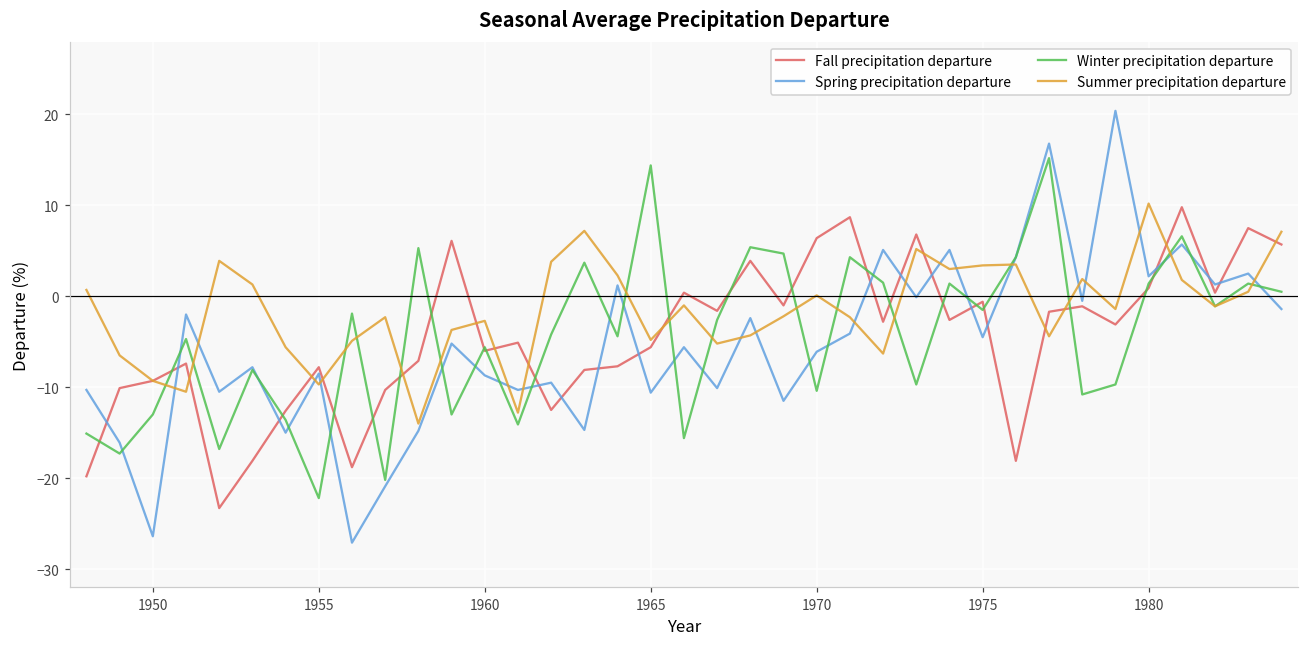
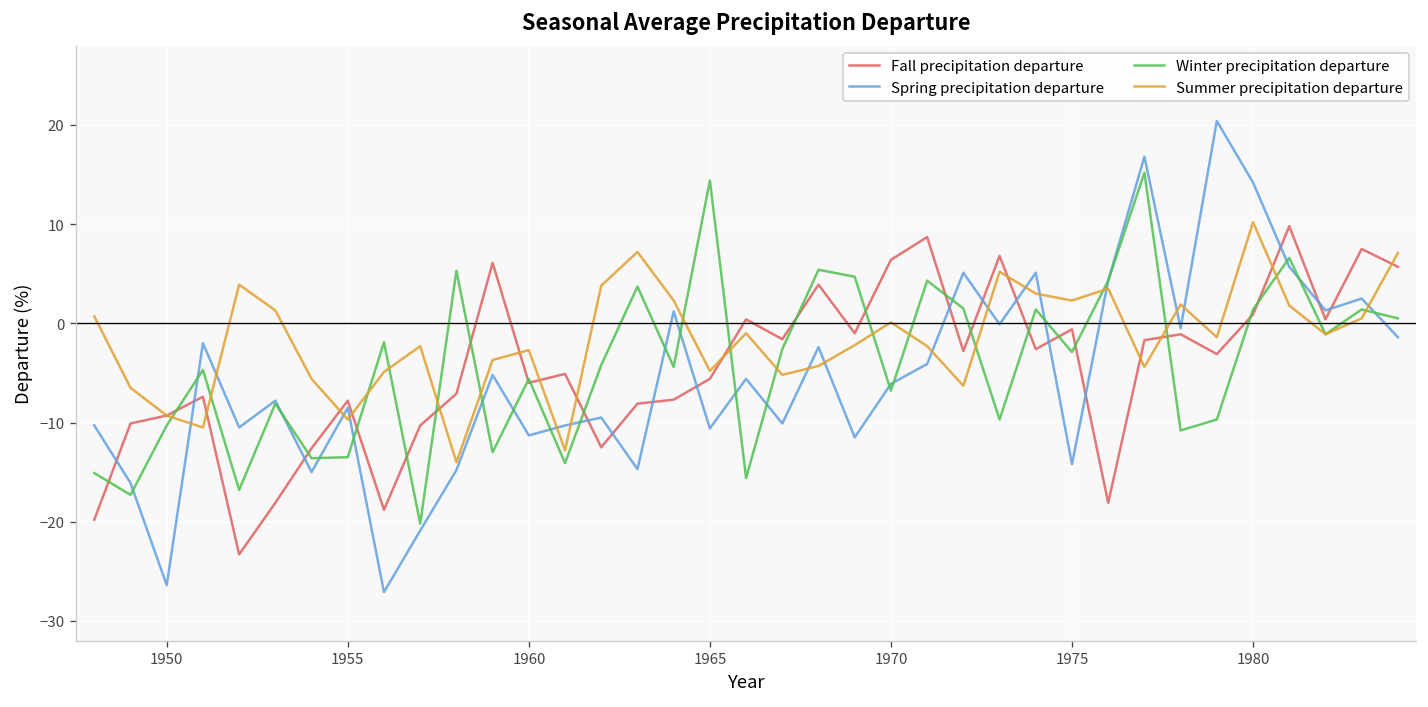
  {
    "Fall precipitation departure": {
      "1955": -8,
      "1960": -6,
      "1965": -6,
      "1970": 6,
      "1975": -1,
      "1980": 1
    },
    "Spring precipitation departure": {
      "1950": -26,
      "1955": -9,
-     "1960": -9,
+     "1960": -11,
      "1965": -11,
      "1970": -6,
-     "1975": -5,
-     "1980": 2
+     "1975": -14,
+     "1980": 14
    },
    "Winter precipitation departure": {
-     "1950": -13,
-     "1955": -22,
+     "1950": -10,
+     "1955": -14,
      "1960": -6,
      "1965": 14,
-     "1970": -10,
-     "1975": -2,
+     "1970": -7,
+     "1975": -3,
      "1980": 1
    },
    "Summer precipitation departure": {
      "1955": -10,
      "1960": -3,
      "1965": -5,
      "1970": 0,
-     "1975": 3,
+     "1975": 2,
      "1980": 10
    }
  }
